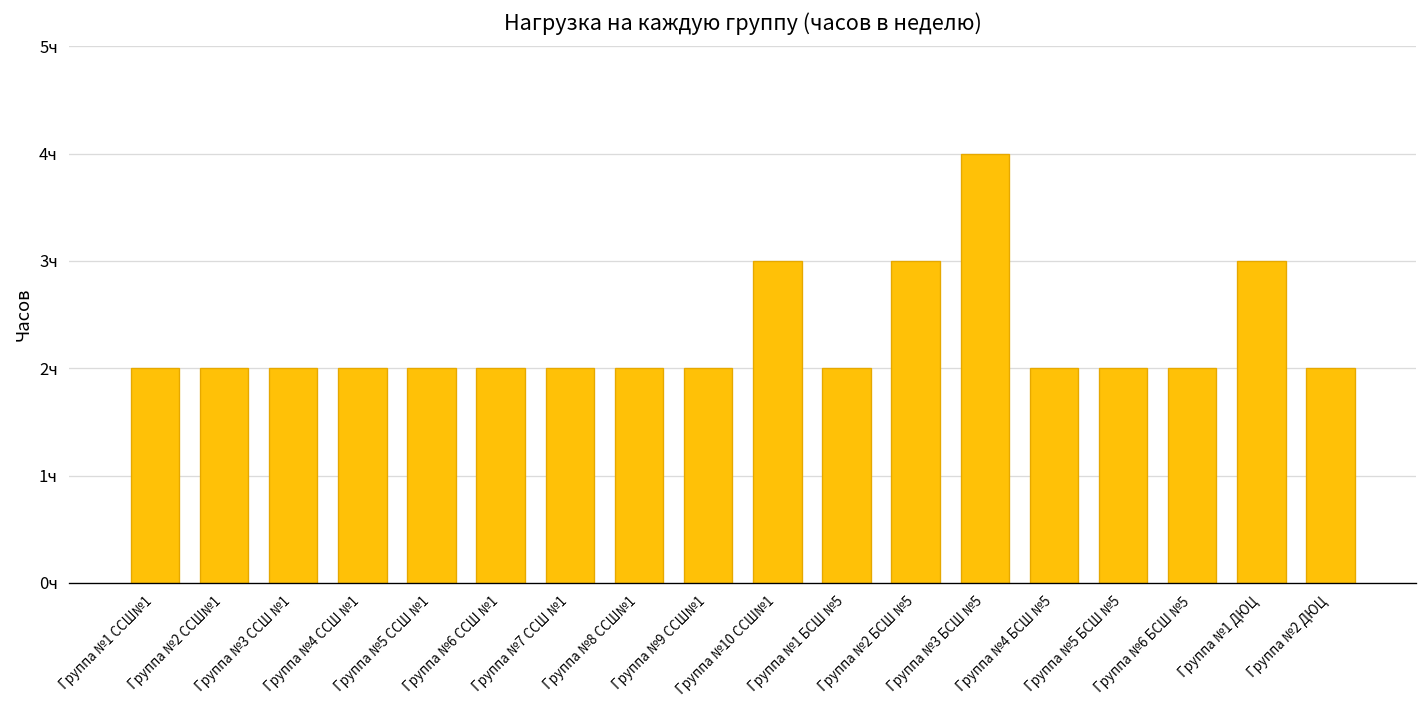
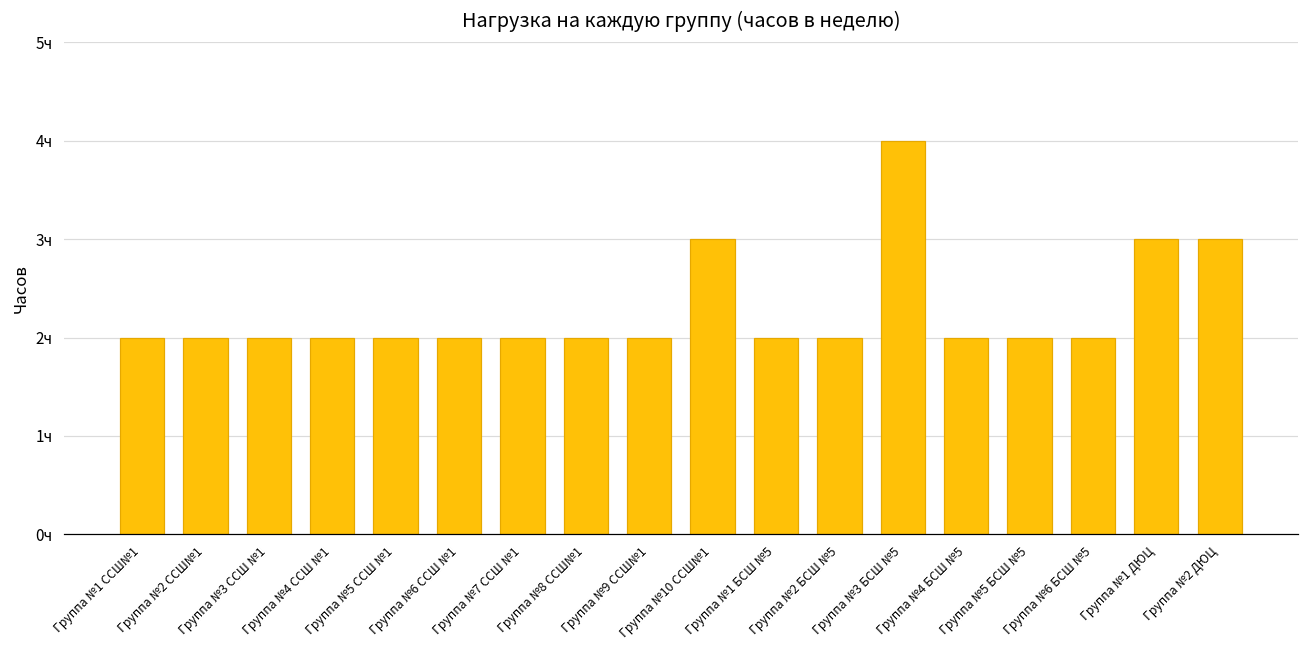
  {
    "Группа №1 ССШ№1": "2ч",
    "Группа №2 ССШ№1": "2ч",
    "Группа №3 ССШ №1": "2ч",
    "Группа №4 ССШ №1": "2ч",
    "Группа №5 ССШ №1": "2ч",
    "Группа №6 ССШ №1": "2ч",
    "Группа №7 ССШ №1": "2ч",
    "Группа №8 ССШ№1": "2ч",
    "Группа №9 ССШ№1": "2ч",
    "Группа №10 ССШ№1": "3ч",
    "Группа №1 БСШ №5": "2ч",
-   "Группа №2 БСШ №5": "3ч",
+   "Группа №2 БСШ №5": "2ч",
    "Группа №3 БСШ №5": "4ч",
    "Группа №4 БСШ №5": "2ч",
    "Группа №5 БСШ №5": "2ч",
    "Группа №6 БСШ №5": "2ч",
    "Группа №1 ДЮЦ": "3ч",
-   "Группа №2 ДЮЦ": "2ч"
+   "Группа №2 ДЮЦ": "3ч"
  }
